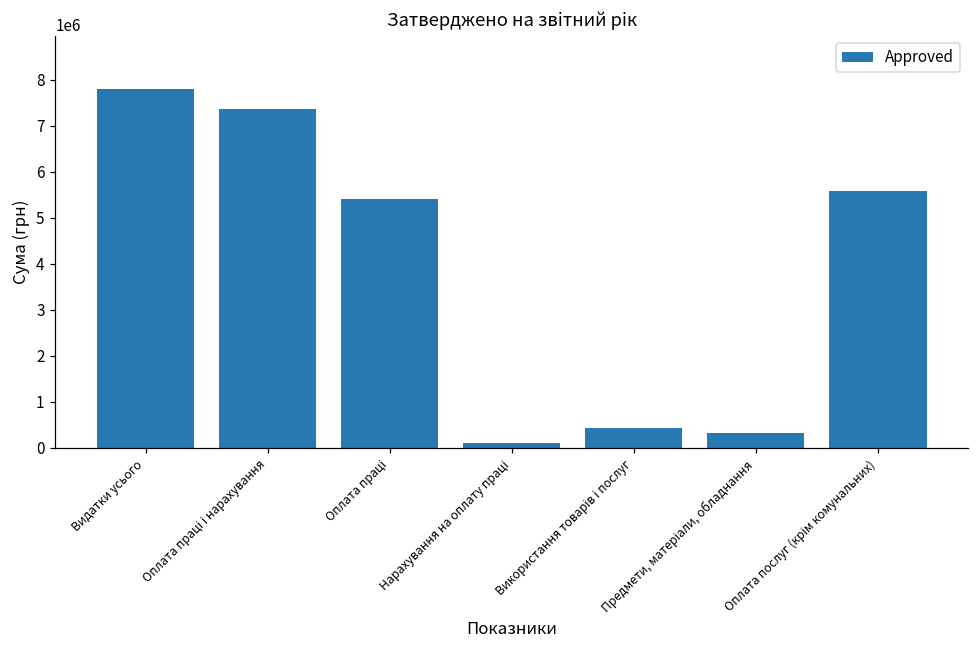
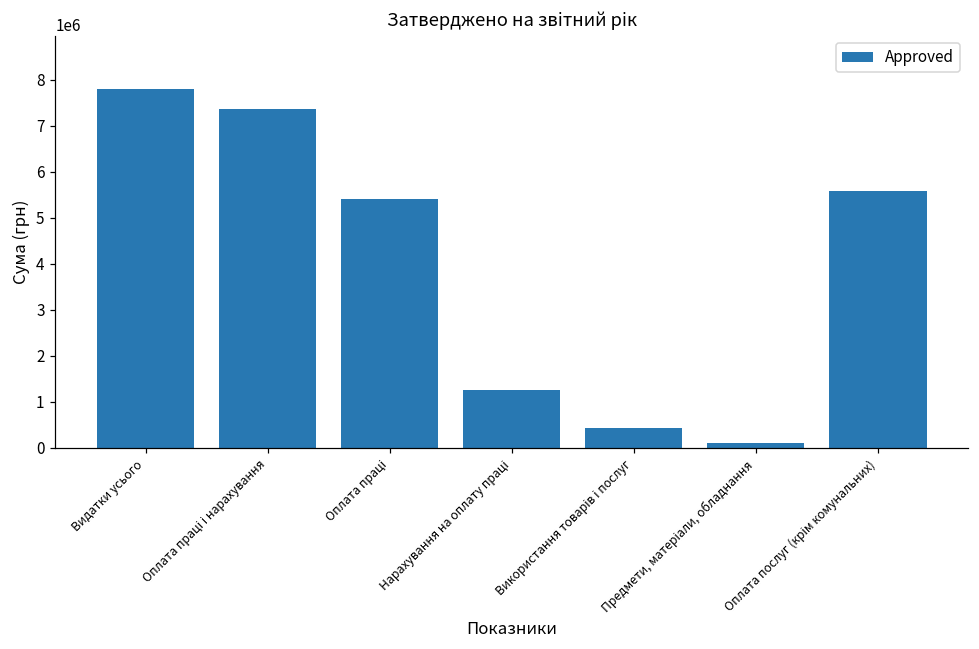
  {
    "Видатки усього": 7800000,
    "Оплата праці і нарахування": 7400000,
    "Оплата праці": 5400000,
-   "Нарахування на оплату праці": 100000,
+   "Нарахування на оплату праці": 1300000,
    "Використання товарів і послуг": 400000,
-   "Предмети, матеріали, обладнання": 300000,
+   "Предмети, матеріали, обладнання": 100000,
    "Оплата послуг (крім комунальних)": 5600000
  }
